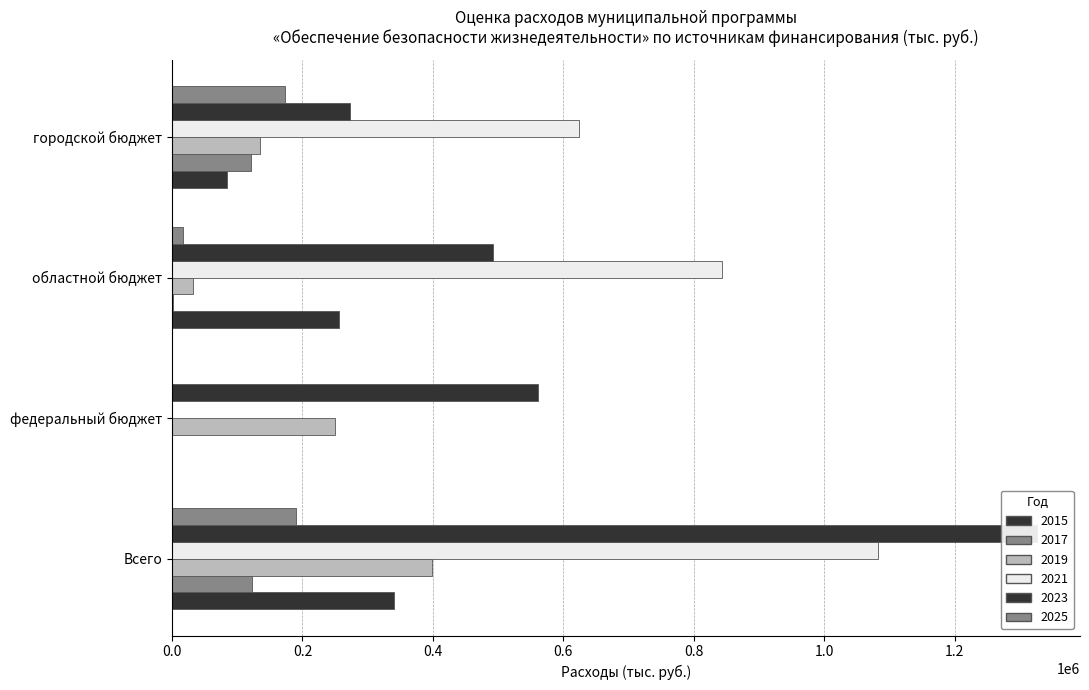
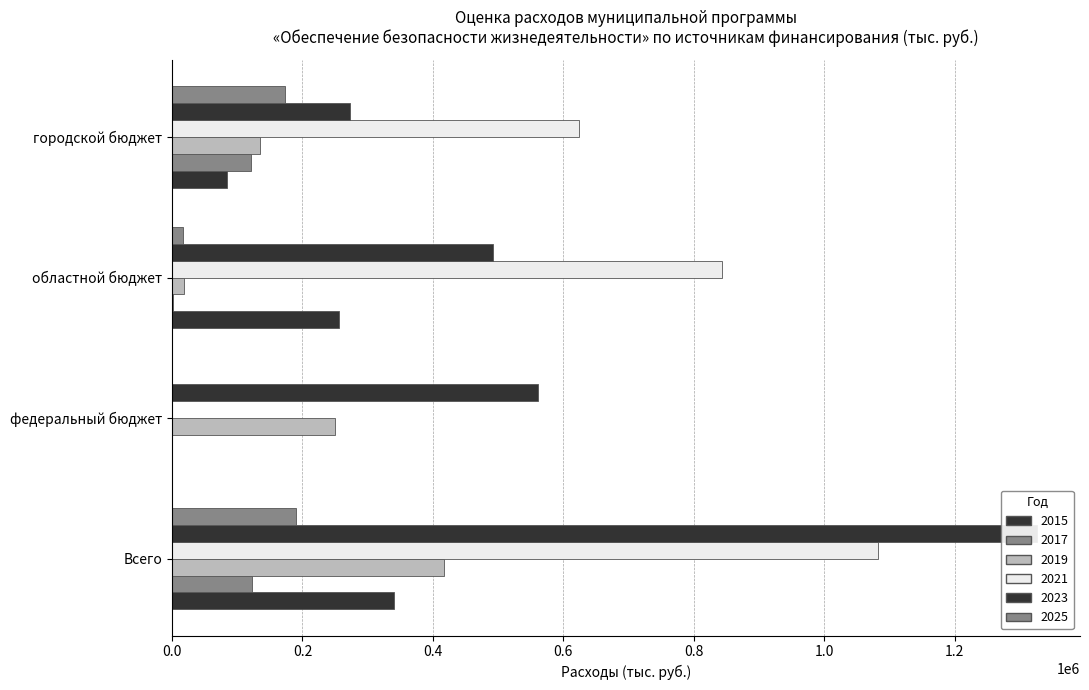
  {
    "2019": {
      "городской бюджет": 130000,
-     "областной бюджет": 30000,
+     "областной бюджет": 20000,
      "федеральный бюджет": 250000,
-     "Всего": 400000
+     "Всего": 420000
    },
    "2021": {
      "городской бюджет": 620000,
      "областной бюджет": 840000,
      "федеральный бюджет": 0,
      "Всего": 1080000
    }
  }
